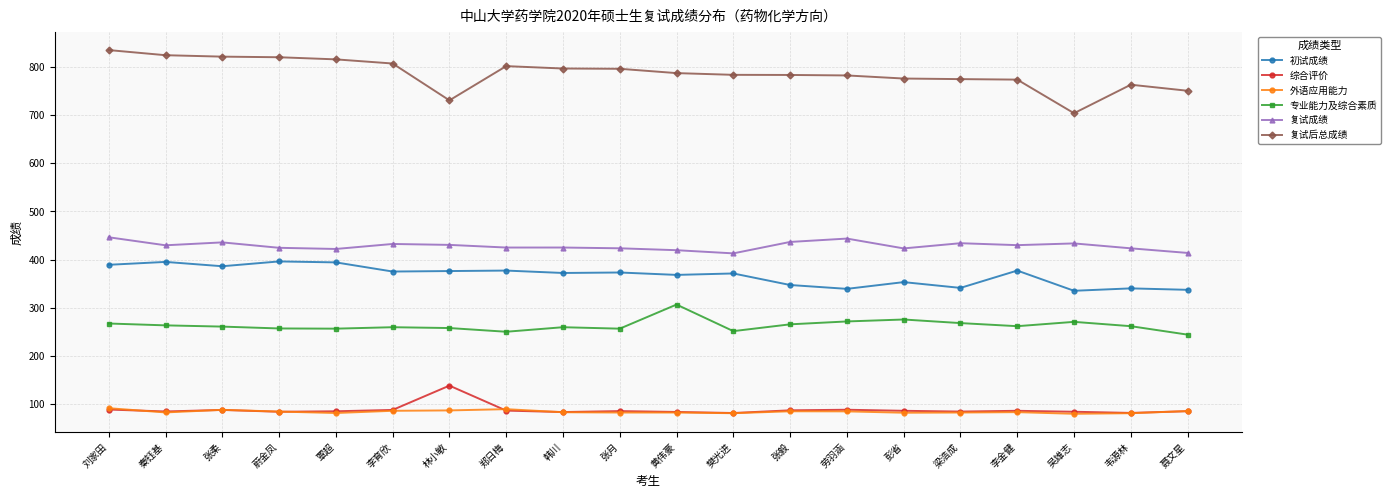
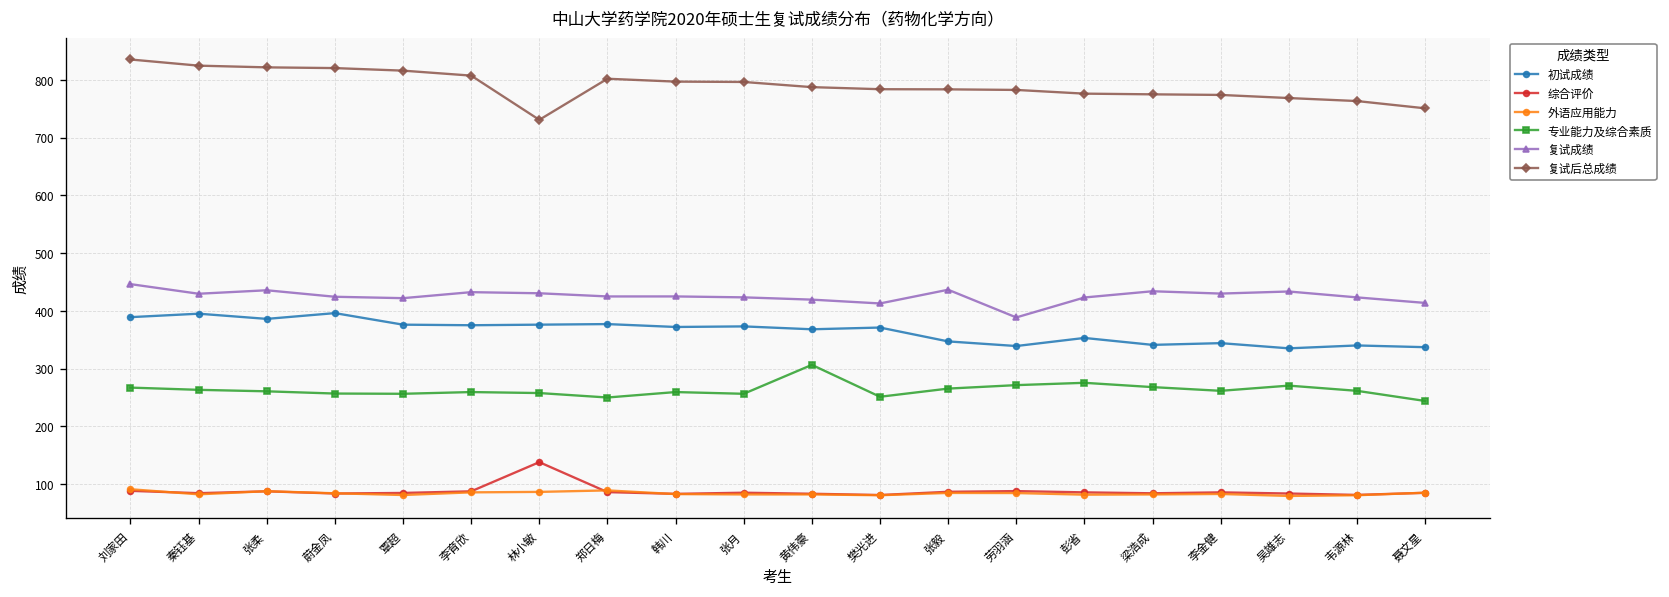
  {
    "初试成绩": {
      "刘家田": 390,
      "秦钰基": 400,
      "张柔": 390,
      "蔚金凤": 400,
-     "覃超": 390,
+     "覃超": 380,
      "李育欣": 380,
      "林小敏": 380,
      "郑日梅": 380,
      "韩川": 370,
      "张月": 370,
      "黄伟豪": 370,
      "樊光进": 370,
      "张毅": 350,
      "劳羽涵": 340,
      "彭省": 350,
      "梁浩成": 340,
-     "李金健": 380,
+     "李金健": 340,
      "吴雄志": 340,
      "韦源林": 340,
      "聂文星": 340
    },
    "综合评价": {
      "林小敏": 140
    },
    "外语应用能力": {
      "林小敏": 90
    },
    "专业能力及综合素质": {
      "刘家田": 270,
      "秦钰基": 260,
      "张柔": 260,
      "蔚金凤": 260,
      "覃超": 260,
      "李育欣": 260,
      "林小敏": 260,
      "郑日梅": 250,
      "韩川": 260,
      "张月": 260,
      "黄伟豪": 310,
      "樊光进": 250,
      "张毅": 270,
      "劳羽涵": 270,
      "彭省": 280,
      "梁浩成": 270,
      "李金健": 260,
      "吴雄志": 270,
      "韦源林": 260,
      "聂文星": 240
    },
    "复试成绩": {
      "刘家田": 450,
      "秦钰基": 430,
      "张柔": 440,
      "蔚金凤": 420,
      "覃超": 420,
      "李育欣": 430,
      "林小敏": 430,
      "郑日梅": 420,
      "韩川": 420,
      "张月": 420,
      "黄伟豪": 420,
      "樊光进": 410,
      "张毅": 440,
-     "劳羽涵": 440,
+     "劳羽涵": 390,
      "彭省": 420,
      "梁浩成": 430,
      "李金健": 430,
      "吴雄志": 430,
      "韦源林": 420,
      "聂文星": 410
    },
    "复试后总成绩": {
      "刘家田": 840,
      "秦钰基": 820,
      "张柔": 820,
      "蔚金凤": 820,
      "覃超": 820,
      "李育欣": 810,
      "林小敏": 730,
      "郑日梅": 800,
      "韩川": 800,
      "张月": 800,
      "黄伟豪": 790,
      "樊光进": 780,
      "张毅": 780,
      "劳羽涵": 780,
      "彭省": 780,
      "梁浩成": 770,
      "李金健": 770,
-     "吴雄志": 700,
+     "吴雄志": 770,
      "韦源林": 760,
      "聂文星": 750
    }
  }
